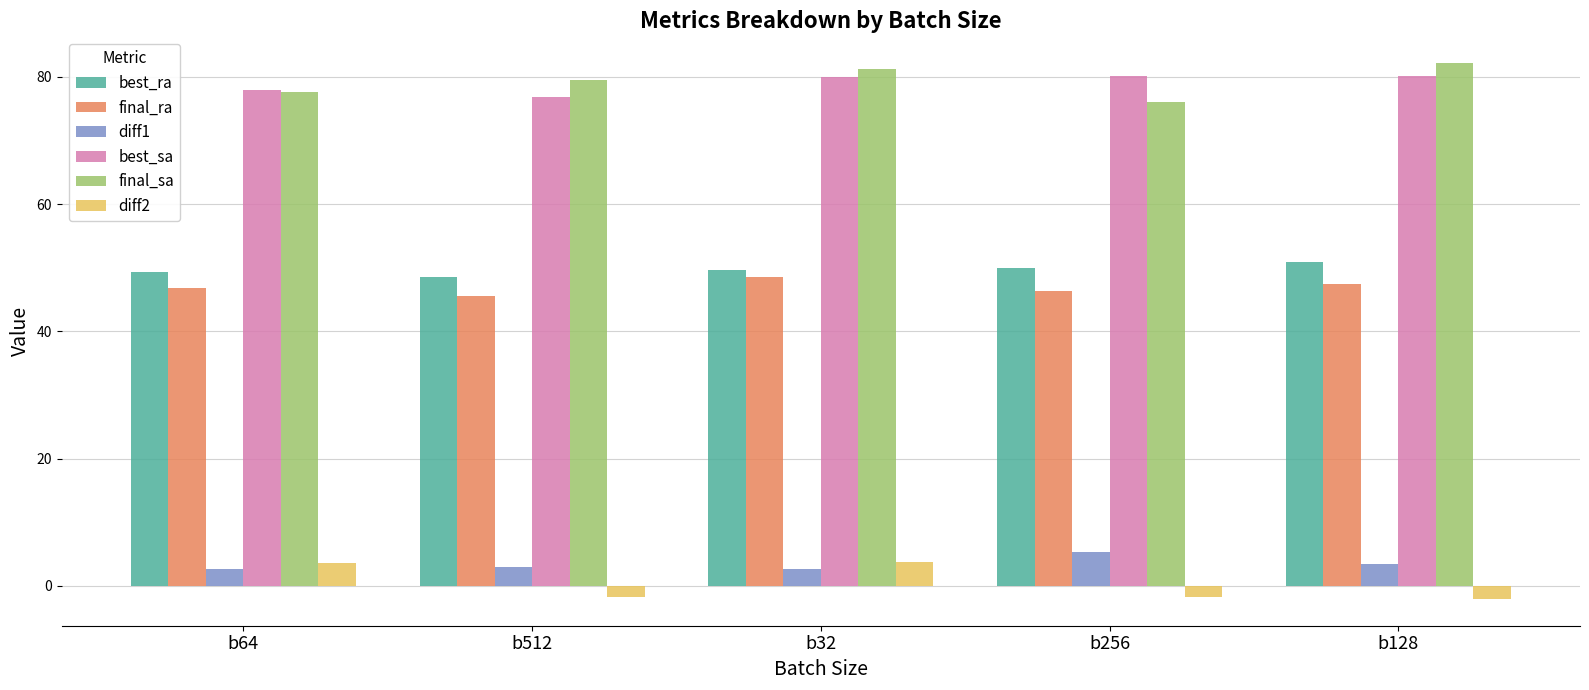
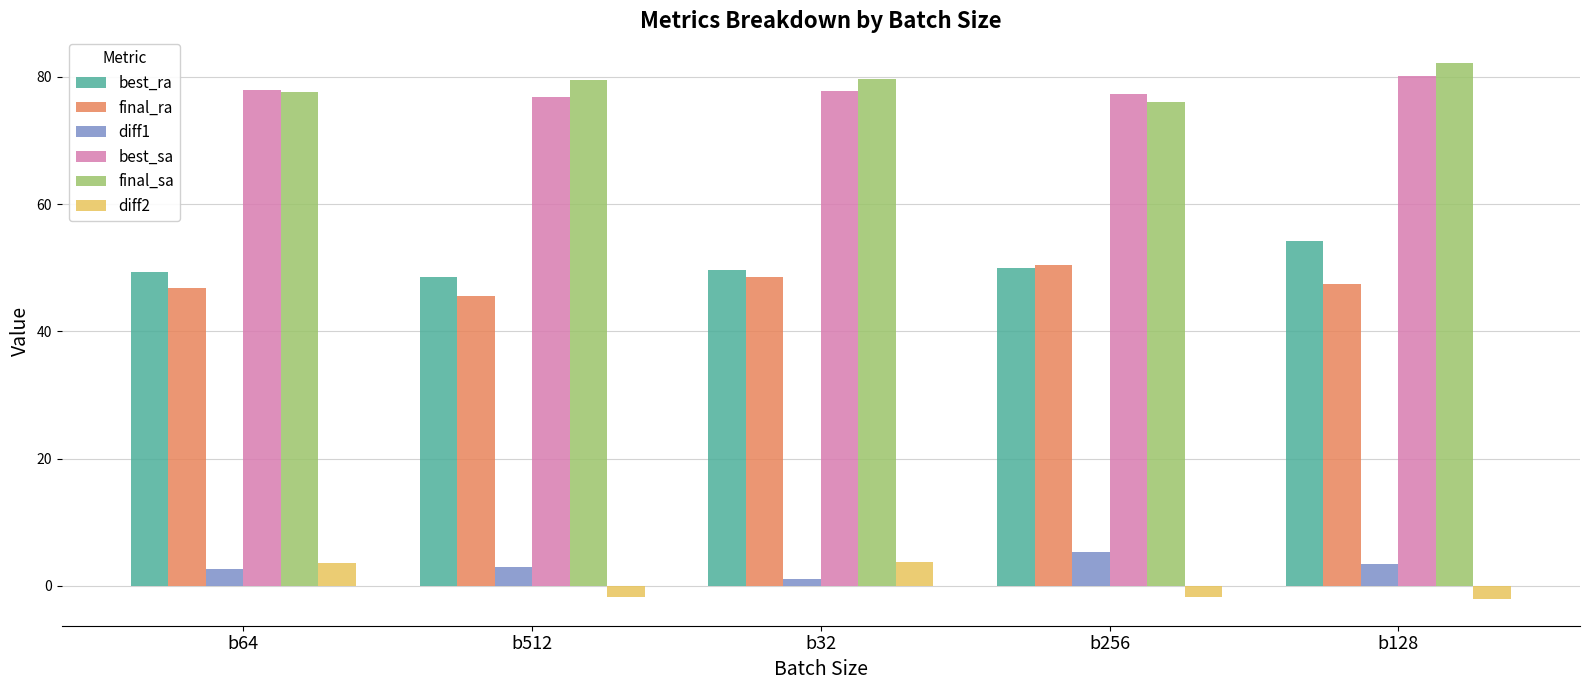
  {
    "best_ra": {
      "b64": 49,
      "b512": 49,
      "b32": 50,
      "b256": 50,
-     "b128": 51
+     "b128": 54
    },
    "final_ra": {
      "b64": 47,
      "b512": 46,
      "b32": 49,
-     "b256": 46,
+     "b256": 50,
      "b128": 47
    },
    "diff1": {
      "b64": 3,
      "b512": 3,
-     "b32": 3,
+     "b32": 1,
      "b256": 5,
      "b128": 3
    },
    "best_sa": {
      "b64": 78,
      "b512": 77,
-     "b32": 80,
-     "b256": 80,
+     "b32": 78,
+     "b256": 77,
      "b128": 80
    },
    "final_sa": {
      "b64": 78,
      "b512": 80,
-     "b32": 81,
+     "b32": 80,
      "b256": 76,
      "b128": 82
    },
    "diff2": {
      "b64": 4,
      "b512": -2,
      "b32": 4,
      "b256": -2,
      "b128": -2
    }
  }
